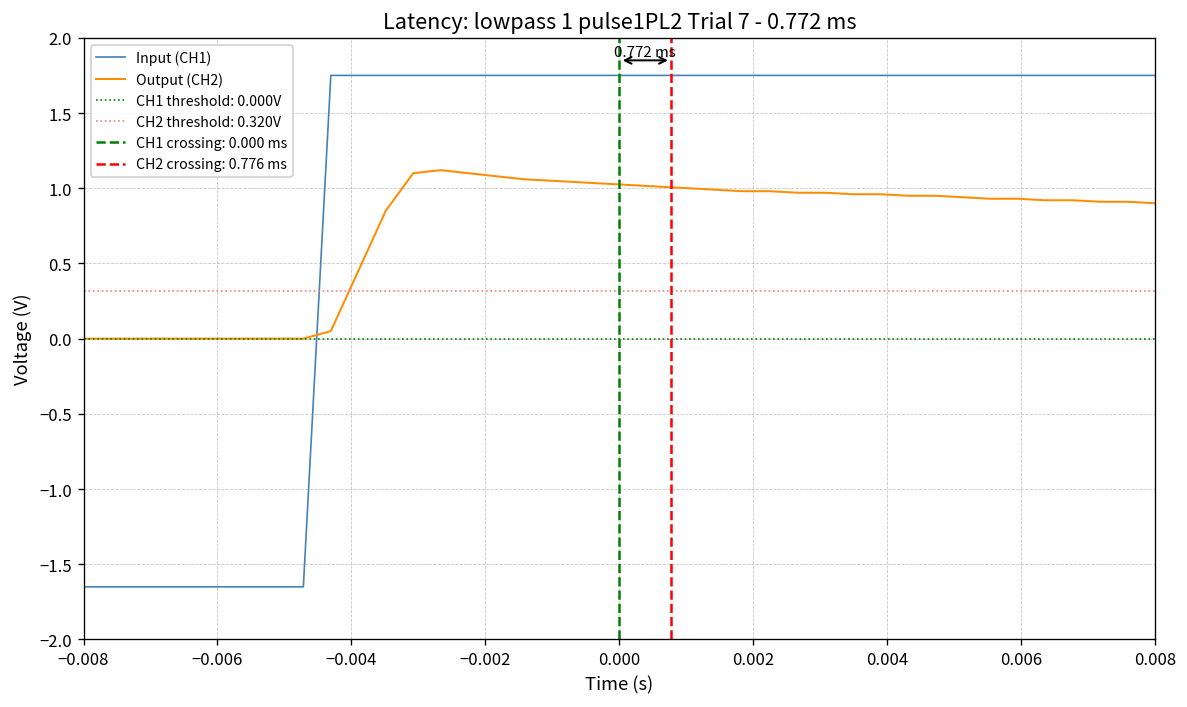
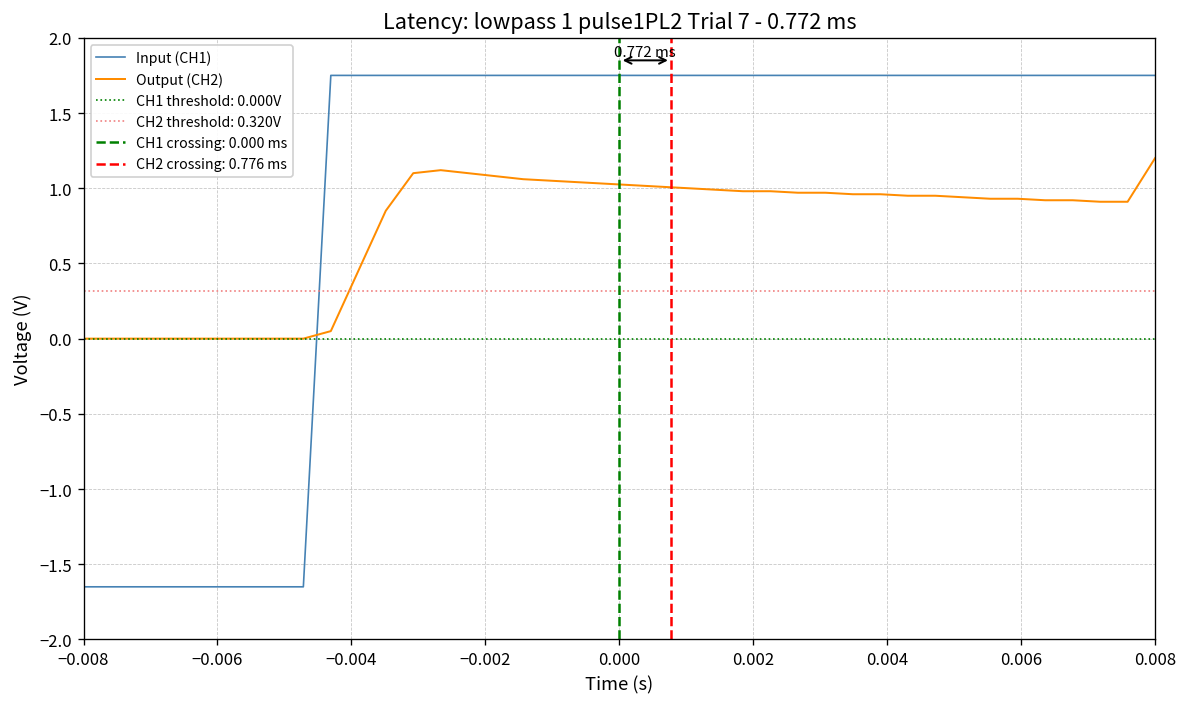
  {
    "Input (CH1)": {
      "−0.008": -1.65,
      "0.008": 1.75
    },
    "Output (CH2)": {
-     "0.008": 0.9
+     "0.008": 1.2
    },
    "CH1 threshold: 0.000V": {
      "0.008": 0.0
    },
    "CH2 threshold: 0.320V": {
      "−0.008": 0.32,
      "0.008": 0.32
    }
  }
